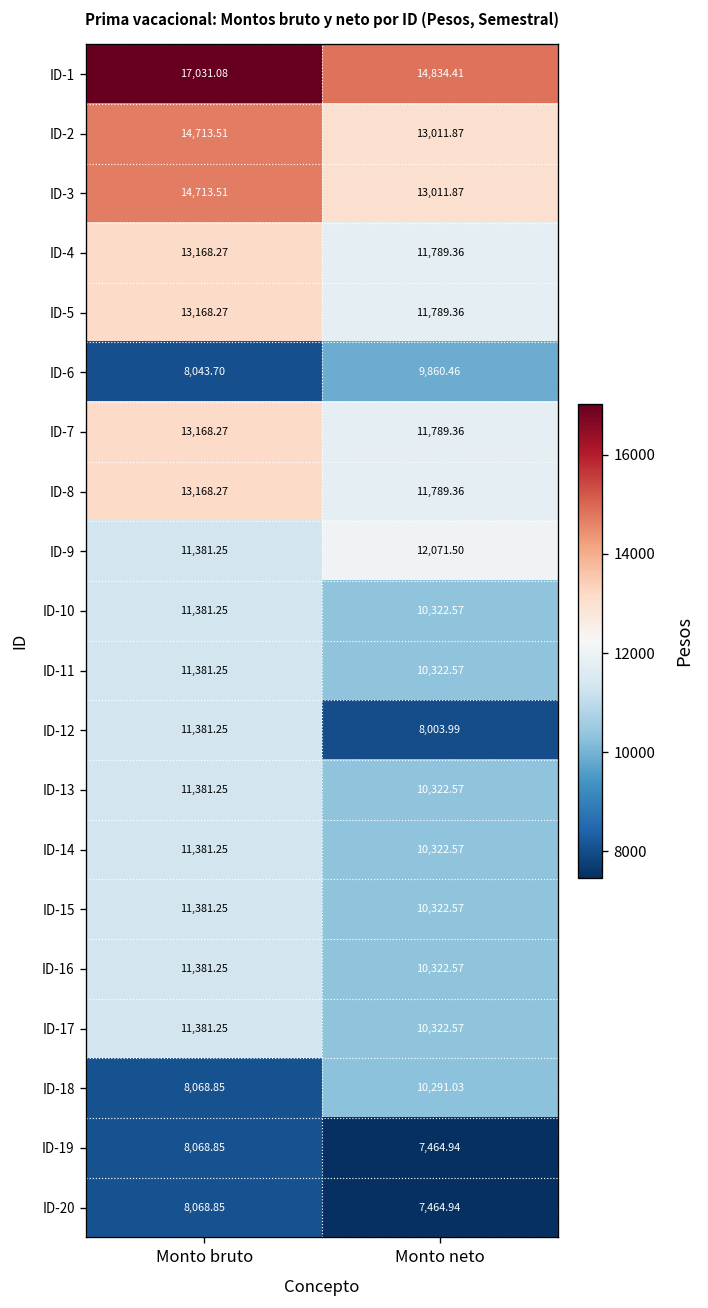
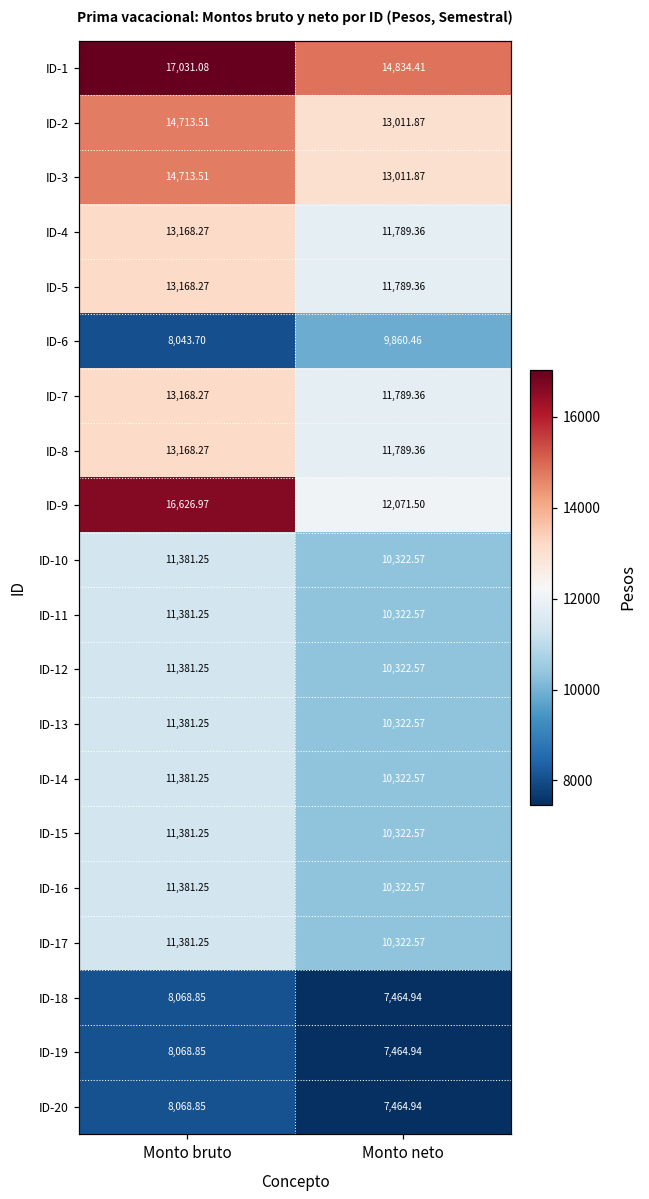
  {
    "ID-1": {
      "Monto bruto": "17,031.08",
      "Monto neto": "14,834.41"
    },
    "ID-2": {
      "Monto bruto": "14,713.51",
      "Monto neto": "13,011.87"
    },
    "ID-3": {
      "Monto bruto": "14,713.51",
      "Monto neto": "13,011.87"
    },
    "ID-4": {
      "Monto bruto": "13,168.27",
      "Monto neto": "11,789.36"
    },
    "ID-5": {
      "Monto bruto": "13,168.27",
      "Monto neto": "11,789.36"
    },
    "ID-6": {
      "Monto bruto": "8,043.70",
      "Monto neto": "9,860.46"
    },
    "ID-7": {
      "Monto bruto": "13,168.27",
      "Monto neto": "11,789.36"
    },
    "ID-8": {
      "Monto bruto": "13,168.27",
      "Monto neto": "11,789.36"
    },
    "ID-9": {
-     "Monto bruto": "11,381.25",
+     "Monto bruto": "16,626.97",
      "Monto neto": "12,071.50"
    },
    "ID-10": {
      "Monto bruto": "11,381.25",
      "Monto neto": "10,322.57"
    },
    "ID-11": {
      "Monto bruto": "11,381.25",
      "Monto neto": "10,322.57"
    },
    "ID-12": {
      "Monto bruto": "11,381.25",
-     "Monto neto": "8,003.99"
+     "Monto neto": "10,322.57"
    },
    "ID-13": {
      "Monto bruto": "11,381.25",
      "Monto neto": "10,322.57"
    },
    "ID-14": {
      "Monto bruto": "11,381.25",
      "Monto neto": "10,322.57"
    },
    "ID-15": {
      "Monto bruto": "11,381.25",
      "Monto neto": "10,322.57"
    },
    "ID-16": {
      "Monto bruto": "11,381.25",
      "Monto neto": "10,322.57"
    },
    "ID-17": {
      "Monto bruto": "11,381.25",
      "Monto neto": "10,322.57"
    },
    "ID-18": {
      "Monto bruto": "8,068.85",
-     "Monto neto": "10,291.03"
+     "Monto neto": "7,464.94"
    },
    "ID-19": {
      "Monto bruto": "8,068.85",
      "Monto neto": "7,464.94"
    },
    "ID-20": {
      "Monto bruto": "8,068.85",
      "Monto neto": "7,464.94"
    }
  }
